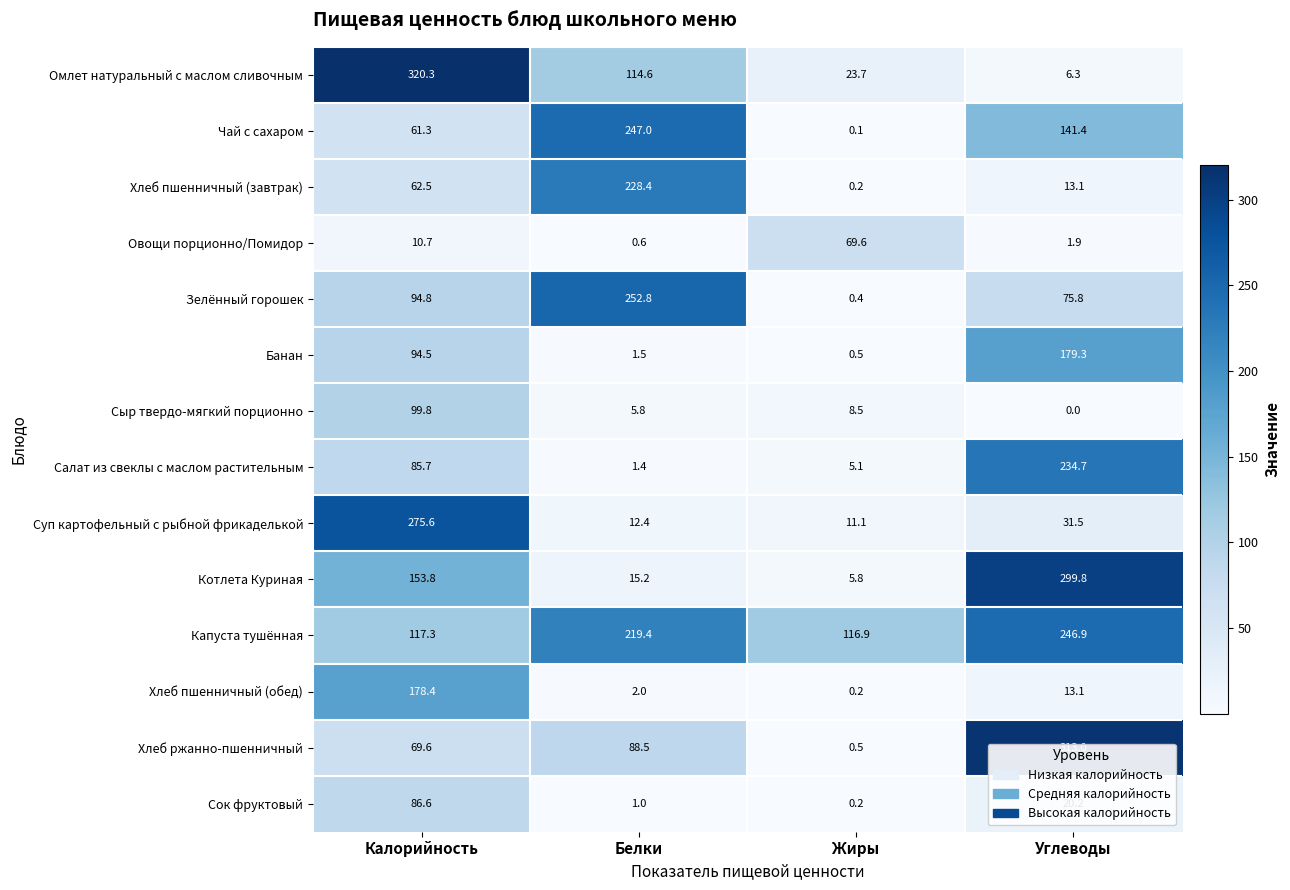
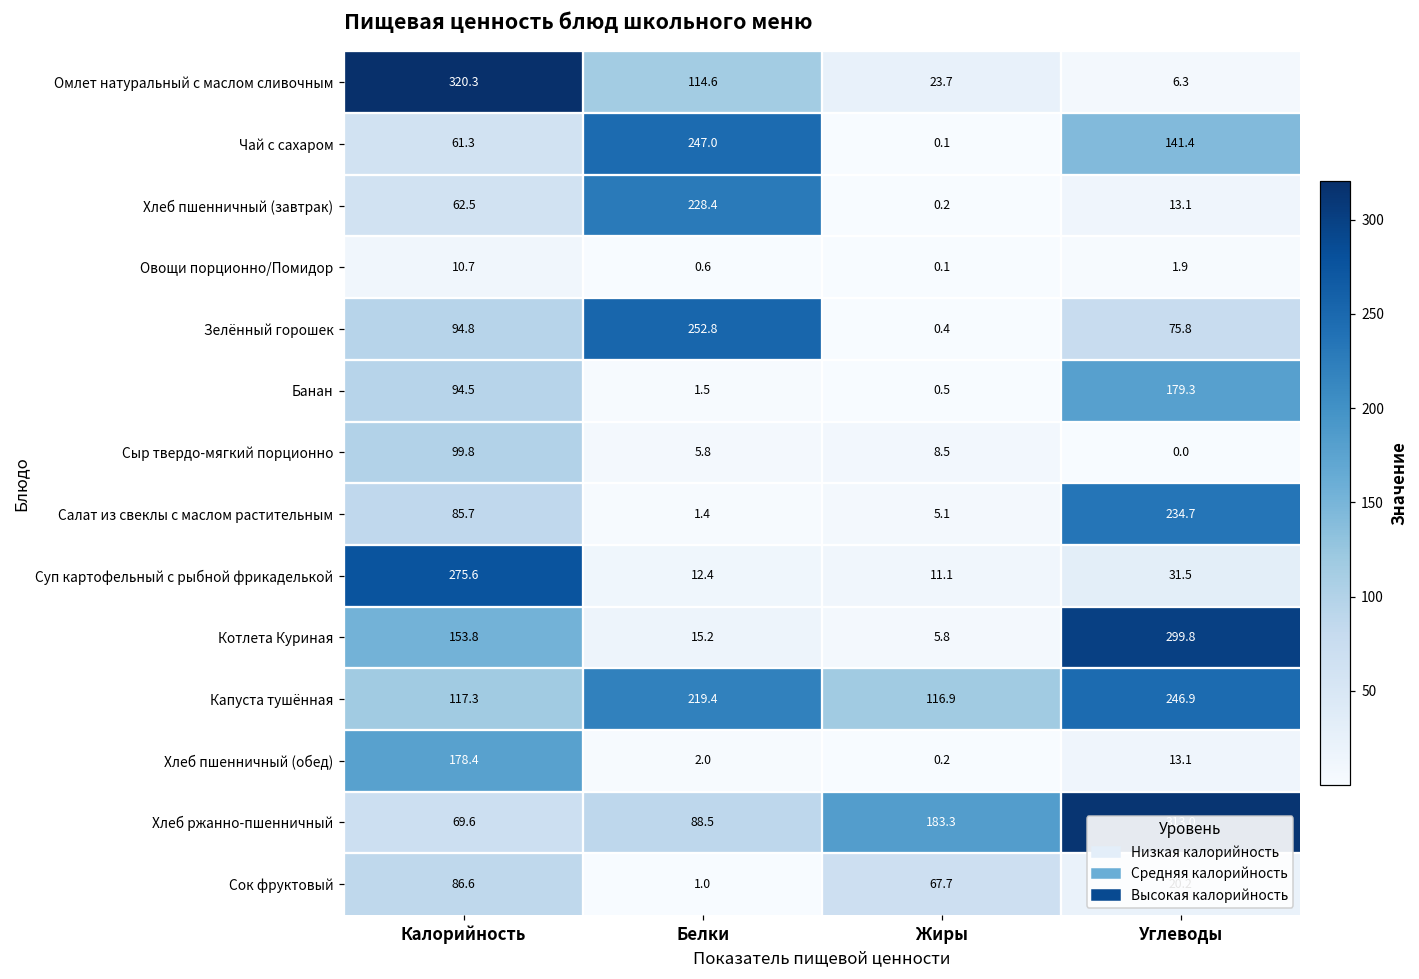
  {
    "Омлет натуральный с маслом сливочным": {
      "Калорийность": 320.3,
      "Белки": 114.6,
      "Жиры": 23.7,
      "Углеводы": 6.3
    },
    "Чай с сахаром": {
      "Калорийность": 61.3,
      "Белки": 247.0,
      "Жиры": 0.1,
      "Углеводы": 141.4
    },
    "Хлеб пшенничный (завтрак)": {
      "Калорийность": 62.5,
      "Белки": 228.4,
      "Жиры": 0.2,
      "Углеводы": 13.1
    },
    "Овощи порционно/Помидор": {
      "Калорийность": 10.7,
      "Белки": 0.6,
-     "Жиры": 69.6,
+     "Жиры": 0.1,
      "Углеводы": 1.9
    },
    "Зелённый горошек": {
      "Калорийность": 94.8,
      "Белки": 252.8,
      "Жиры": 0.4,
      "Углеводы": 75.8
    },
    "Банан": {
      "Калорийность": 94.5,
      "Белки": 1.5,
      "Жиры": 0.5,
      "Углеводы": 179.3
    },
    "Сыр твердо-мягкий порционно": {
      "Калорийность": 99.8,
      "Белки": 5.8,
      "Жиры": 8.5,
      "Углеводы": 0.0
    },
    "Салат из свеклы с маслом растительным": {
      "Калорийность": 85.7,
      "Белки": 1.4,
      "Жиры": 5.1,
      "Углеводы": 234.7
    },
    "Суп картофельный с рыбной фрикаделькой": {
      "Калорийность": 275.6,
      "Белки": 12.4,
      "Жиры": 11.1,
      "Углеводы": 31.5
    },
    "Котлета Куриная": {
      "Калорийность": 153.8,
      "Белки": 15.2,
      "Жиры": 5.8,
      "Углеводы": 299.8
    },
    "Капуста тушённая": {
      "Калорийность": 117.3,
      "Белки": 219.4,
      "Жиры": 116.9,
      "Углеводы": 246.9
    },
    "Хлеб пшенничный (обед)": {
      "Калорийность": 178.4,
      "Белки": 2.0,
      "Жиры": 0.2,
      "Углеводы": 13.1
    },
    "Хлеб ржанно-пшенничный": {
      "Калорийность": 69.6,
      "Белки": 88.5,
-     "Жиры": 0.5
+     "Жиры": 183.3
    },
    "Сок фруктовый": {
      "Калорийность": 86.6,
      "Белки": 1.0,
-     "Жиры": 0.2
+     "Жиры": 67.7
    }
  }
